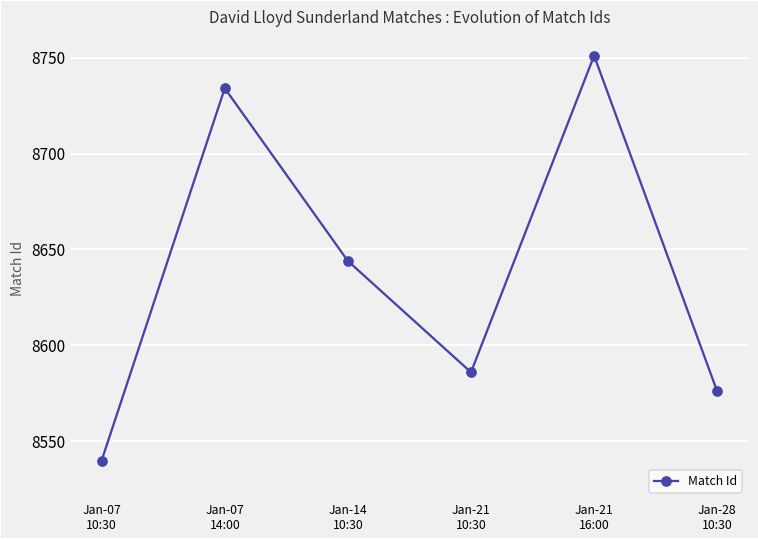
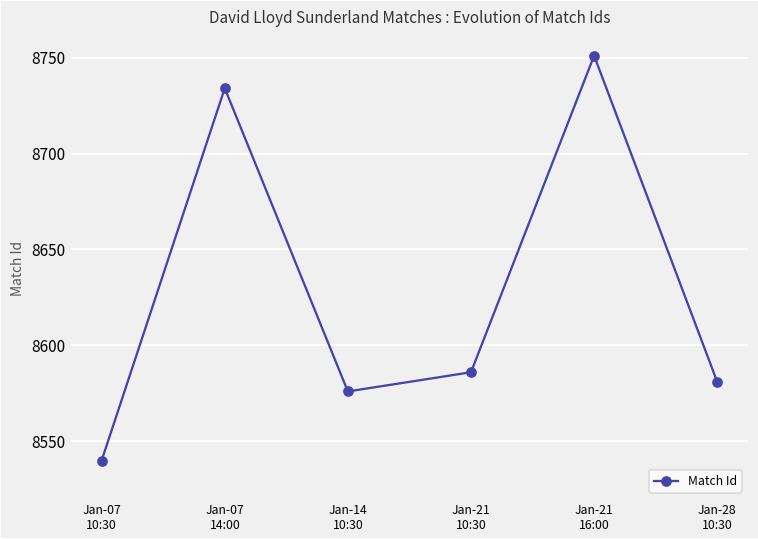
  {
    "Jan-07 10:30": 8540,
    "Jan-07 14:00": 8734,
-   "Jan-14 10:30": 8644,
+   "Jan-14 10:30": 8576,
    "Jan-21 10:30": 8586,
    "Jan-21 16:00": 8751,
-   "Jan-28 10:30": 8576
+   "Jan-28 10:30": 8581
  }
